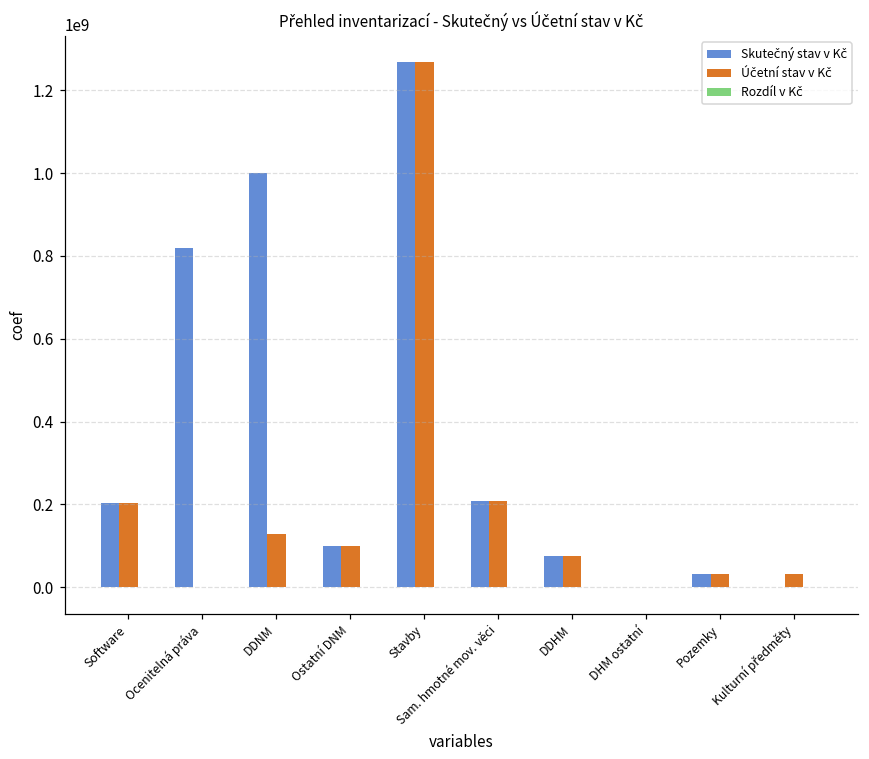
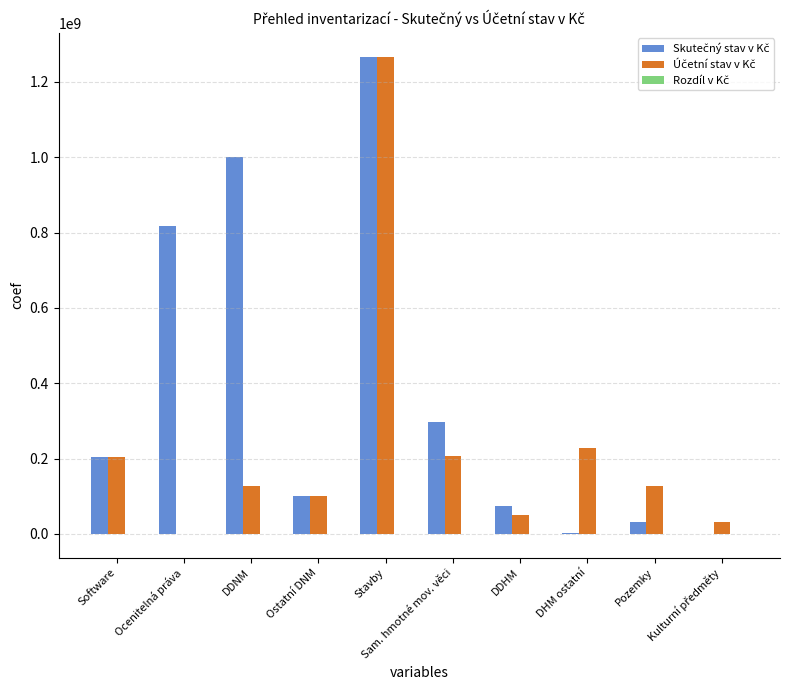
  {
    "Skutečný stav v Kč": {
      "Software": 200000000,
      "Ocenitelná práva": 820000000,
      "DDNM": 1000000000,
      "Ostatní DNM": 100000000,
      "Stavby": 1270000000,
-     "Sam. hmotné mov. věci": 210000000,
+     "Sam. hmotné mov. věci": 300000000,
      "DDHM": 80000000,
      "Pozemky": 30000000
    },
    "Účetní stav v Kč": {
      "Software": 200000000,
      "DDNM": 130000000,
      "Ostatní DNM": 100000000,
      "Stavby": 1270000000,
      "Sam. hmotné mov. věci": 210000000,
-     "DDHM": 80000000,
-     "DHM ostatní": 0,
-     "Pozemky": 30000000,
+     "DDHM": 50000000,
+     "DHM ostatní": 230000000,
+     "Pozemky": 130000000,
      "Kulturní předměty": 30000000
    },
    "Rozdíl v Kč": {
      "Software": 0,
      "Ocenitelná práva": 0,
      "DDNM": 0,
      "Ostatní DNM": 0,
      "Stavby": 0,
      "Sam. hmotné mov. věci": 0,
      "DHM ostatní": 0,
      "Pozemky": 0,
      "Kulturní předměty": 0
    }
  }
